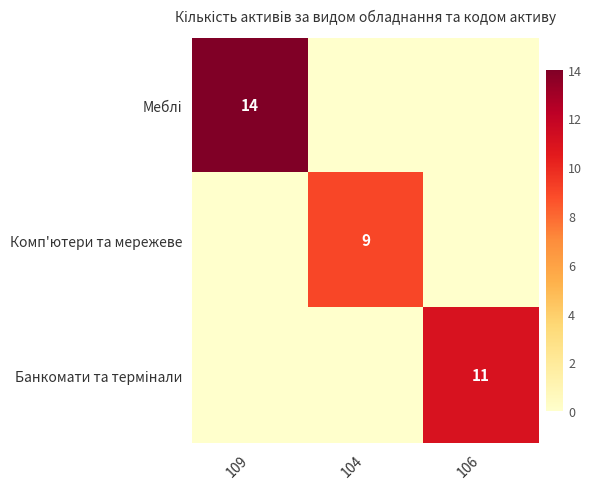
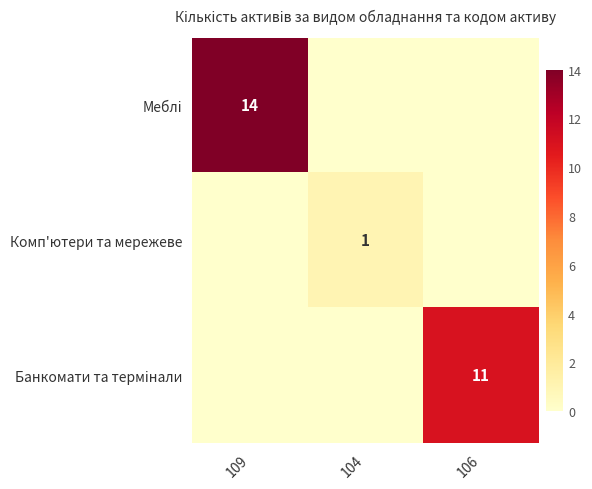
  {
    "Меблі": {
      "109": 14
    },
    "Комп'ютери та мережеве": {
-     "104": 9
+     "104": 1
    },
    "Банкомати та термінали": {
      "106": 11
    }
  }
